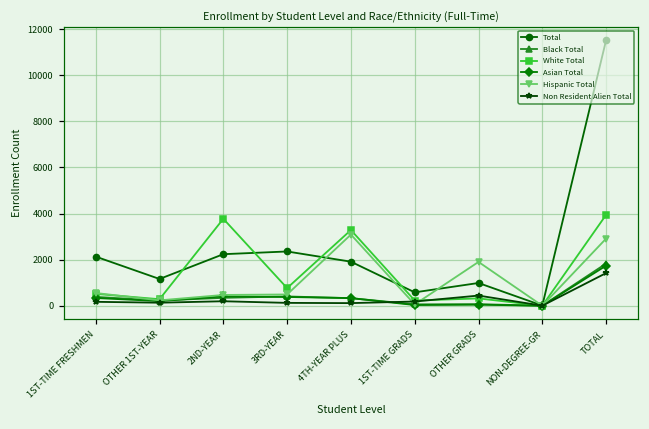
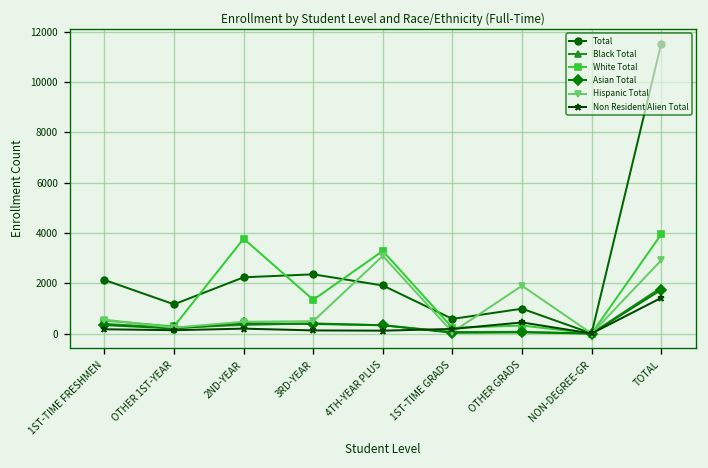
  {
    "White Total": {
      "2ND-YEAR": 3800,
-     "3RD-YEAR": 800,
+     "3RD-YEAR": 1300,
      "4TH-YEAR PLUS": 3300,
      "OTHER GRADS": 300,
      "TOTAL": 3900
    },
    "Hispanic Total": {
      "4TH-YEAR PLUS": 3100,
      "OTHER GRADS": 1900,
      "TOTAL": 2900
    }
  }
